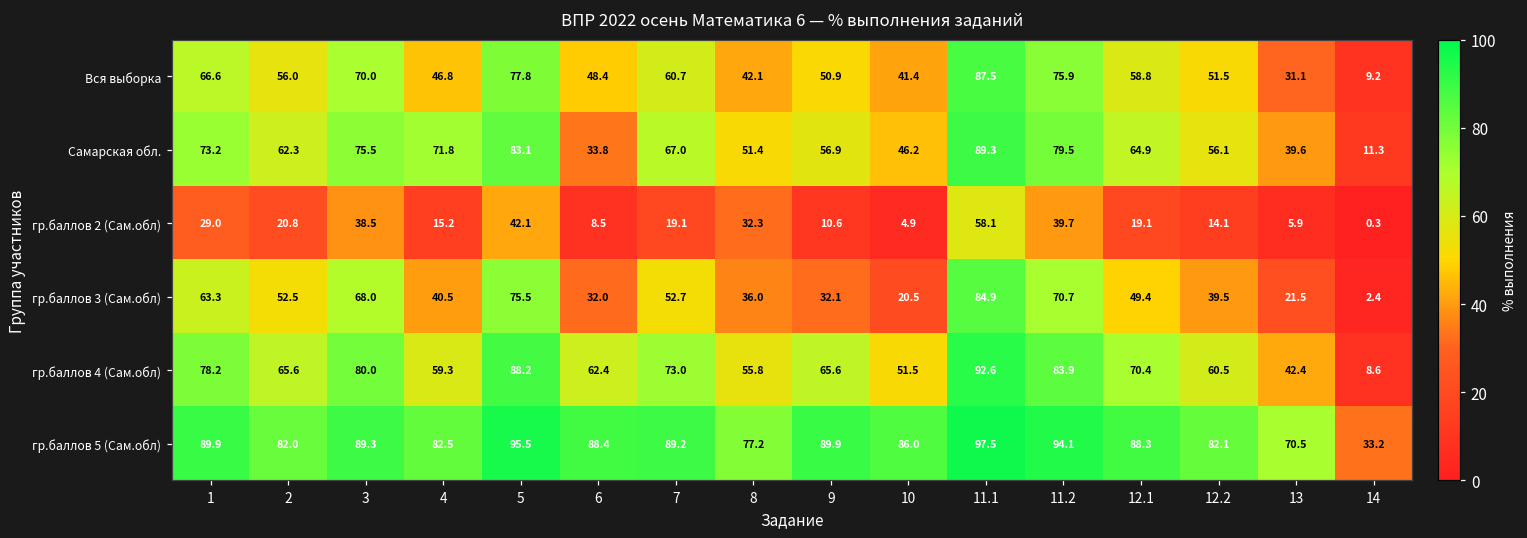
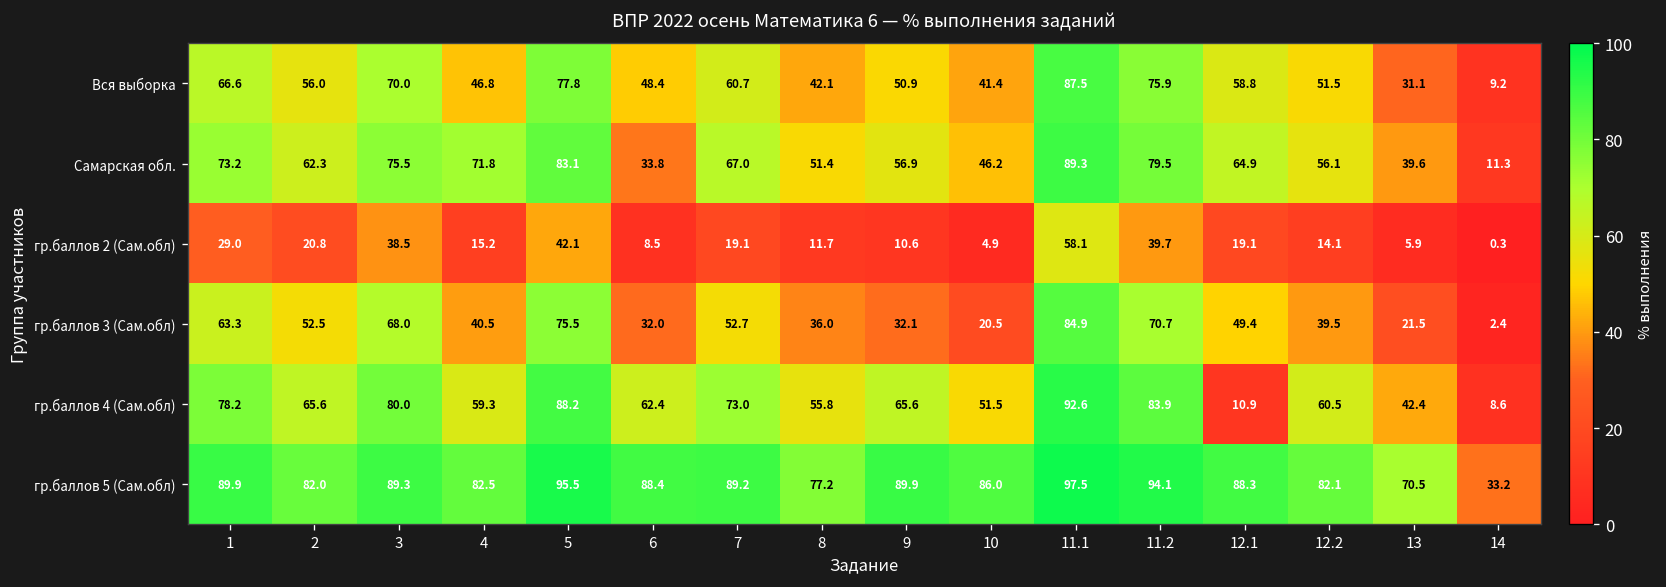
  {
    "Вся выборка": {
      "1": 66.6,
      "2": 56.0,
      "3": 70.0,
      "4": 46.8,
      "5": 77.8,
      "6": 48.4,
      "7": 60.7,
      "8": 42.1,
      "9": 50.9,
      "10": 41.4,
      "11.1": 87.5,
      "11.2": 75.9,
      "12.1": 58.8,
      "12.2": 51.5,
      "13": 31.1,
      "14": 9.2
    },
    "Самарская обл.": {
      "1": 73.2,
      "2": 62.3,
      "3": 75.5,
      "4": 71.8,
      "5": 83.1,
      "6": 33.8,
      "7": 67.0,
      "8": 51.4,
      "9": 56.9,
      "10": 46.2,
      "11.1": 89.3,
      "11.2": 79.5,
      "12.1": 64.9,
      "12.2": 56.1,
      "13": 39.6,
      "14": 11.3
    },
    "гр.баллов 2 (Сам.обл)": {
      "1": 29.0,
      "2": 20.8,
      "3": 38.5,
      "4": 15.2,
      "5": 42.1,
      "6": 8.5,
      "7": 19.1,
-     "8": 32.3,
+     "8": 11.7,
      "9": 10.6,
      "10": 4.9,
      "11.1": 58.1,
      "11.2": 39.7,
      "12.1": 19.1,
      "12.2": 14.1,
      "13": 5.9,
      "14": 0.3
    },
    "гр.баллов 3 (Сам.обл)": {
      "1": 63.3,
      "2": 52.5,
      "3": 68.0,
      "4": 40.5,
      "5": 75.5,
      "6": 32.0,
      "7": 52.7,
      "8": 36.0,
      "9": 32.1,
      "10": 20.5,
      "11.1": 84.9,
      "11.2": 70.7,
      "12.1": 49.4,
      "12.2": 39.5,
      "13": 21.5,
      "14": 2.4
    },
    "гр.баллов 4 (Сам.обл)": {
      "1": 78.2,
      "2": 65.6,
      "3": 80.0,
      "4": 59.3,
      "5": 88.2,
      "6": 62.4,
      "7": 73.0,
      "8": 55.8,
      "9": 65.6,
      "10": 51.5,
      "11.1": 92.6,
      "11.2": 83.9,
-     "12.1": 70.4,
+     "12.1": 10.9,
      "12.2": 60.5,
      "13": 42.4,
      "14": 8.6
    },
    "гр.баллов 5 (Сам.обл)": {
      "1": 89.9,
      "2": 82.0,
      "3": 89.3,
      "4": 82.5,
      "5": 95.5,
      "6": 88.4,
      "7": 89.2,
      "8": 77.2,
      "9": 89.9,
      "10": 86.0,
      "11.1": 97.5,
      "11.2": 94.1,
      "12.1": 88.3,
      "12.2": 82.1,
      "13": 70.5,
      "14": 33.2
    }
  }
